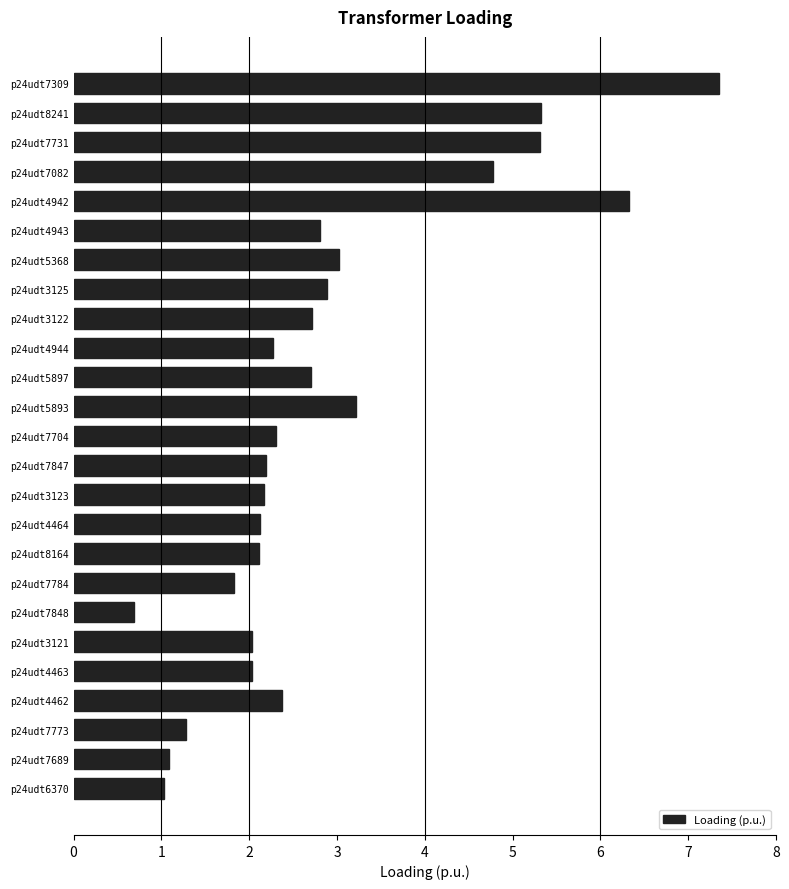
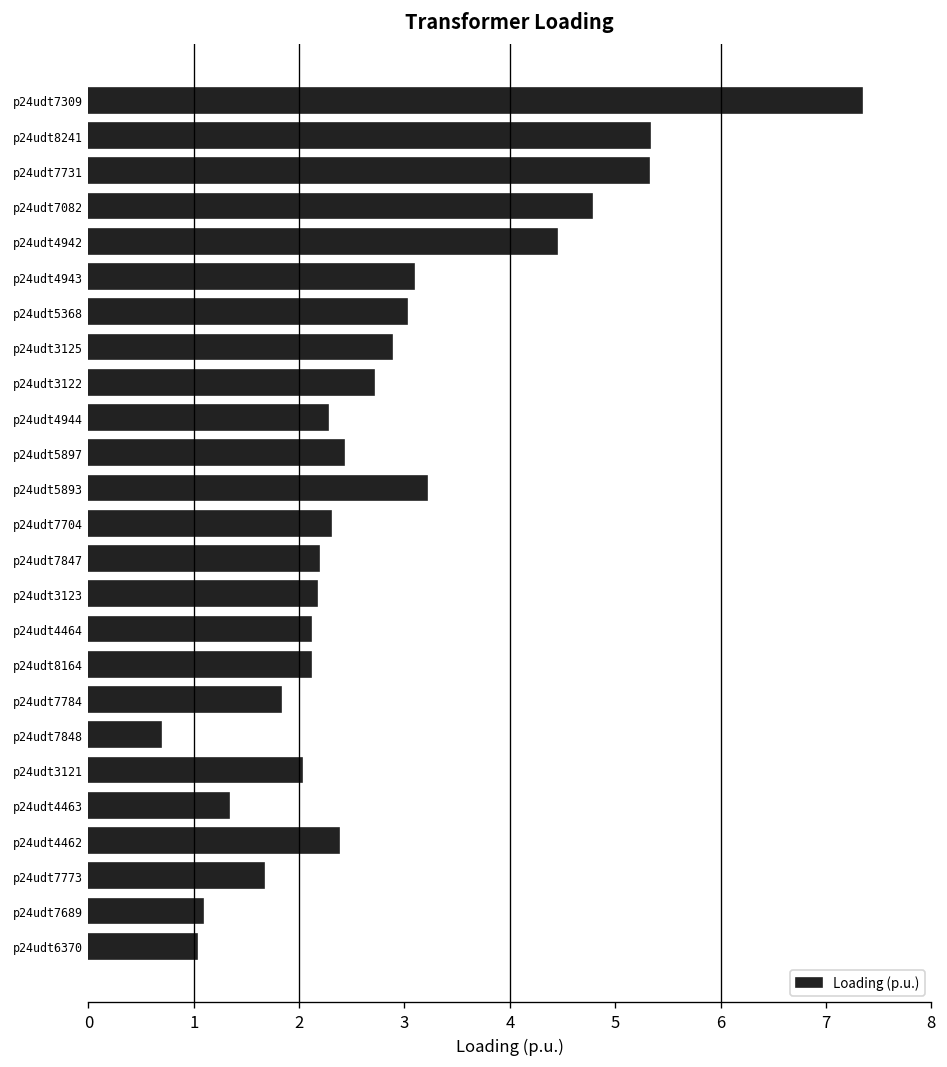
  {
    "p24udt7309": 7.3,
    "p24udt8241": 5.3,
    "p24udt7731": 5.3,
    "p24udt7082": 4.8,
-   "p24udt4942": 6.3,
-   "p24udt4943": 2.8,
+   "p24udt4942": 4.4,
+   "p24udt4943": 3.1,
    "p24udt5368": 3.0,
    "p24udt3125": 2.9,
    "p24udt3122": 2.7,
    "p24udt4944": 2.3,
-   "p24udt5897": 2.7,
+   "p24udt5897": 2.4,
    "p24udt5893": 3.2,
    "p24udt7704": 2.3,
    "p24udt7847": 2.2,
    "p24udt3123": 2.2,
    "p24udt4464": 2.1,
    "p24udt8164": 2.1,
    "p24udt7784": 1.8,
    "p24udt7848": 0.7,
    "p24udt3121": 2.0,
-   "p24udt4463": 2.0,
+   "p24udt4463": 1.3,
    "p24udt4462": 2.4,
-   "p24udt7773": 1.3,
+   "p24udt7773": 1.7,
    "p24udt7689": 1.1,
    "p24udt6370": 1.0
  }
